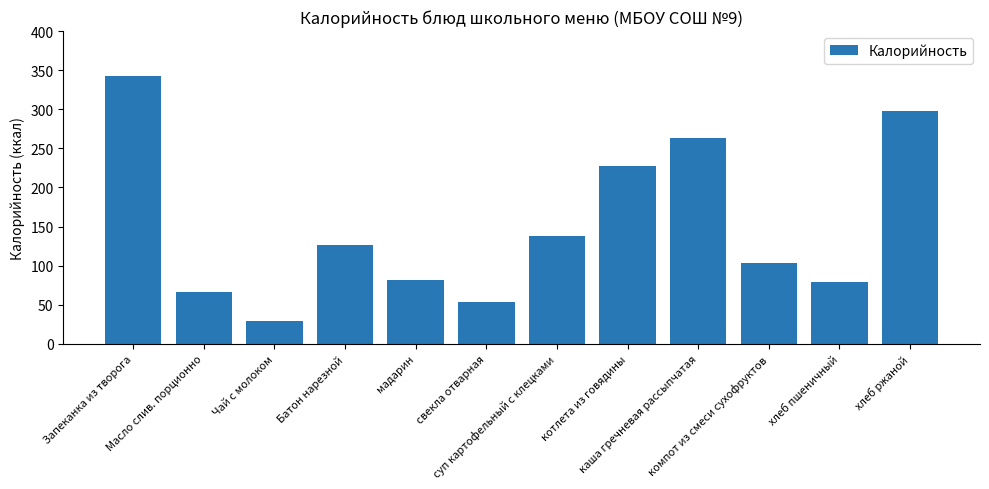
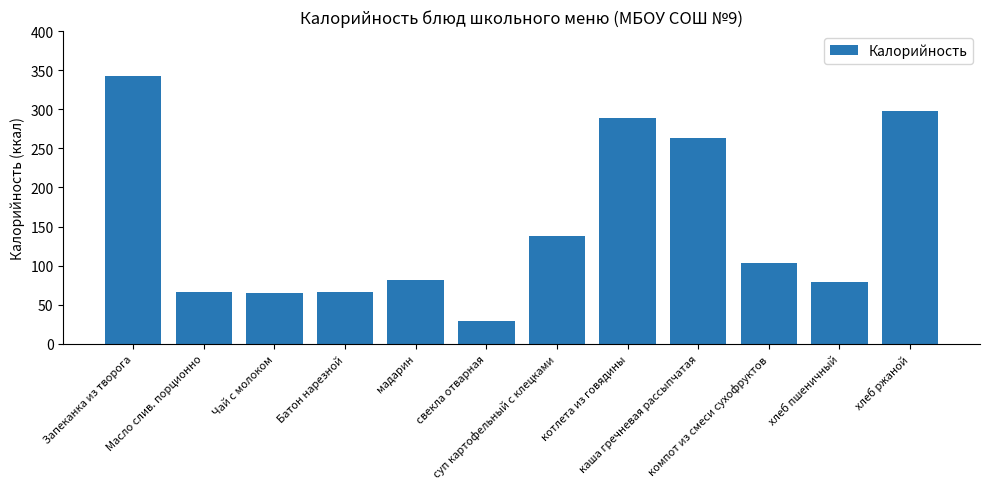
  {
    "Запеканка из творога": 340,
    "Масло слив. порционно": 70,
-   "Чай с молоком": 30,
-   "Батон нарезной": 130,
+   "Чай с молоком": 70,
+   "Батон нарезной": 70,
    "мадарин": 80,
-   "свекла отварная": 50,
+   "свекла отварная": 30,
    "суп картофельный с клецками": 140,
-   "котлета из говядины": 230,
+   "котлета из говядины": 290,
    "каша гречневая рассыпчатая": 260,
    "компот из смеси сухофруктов": 100,
    "хлеб пшеничный": 80,
    "хлеб ржаной": 300
  }
